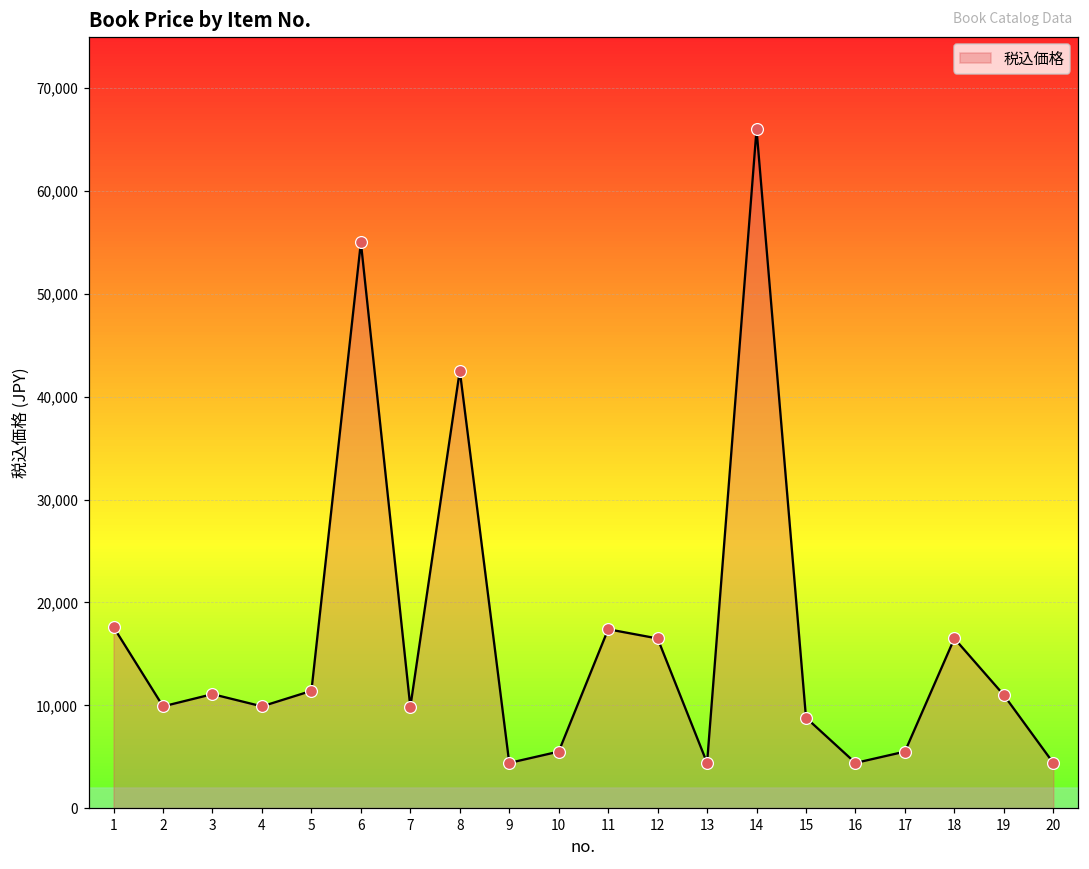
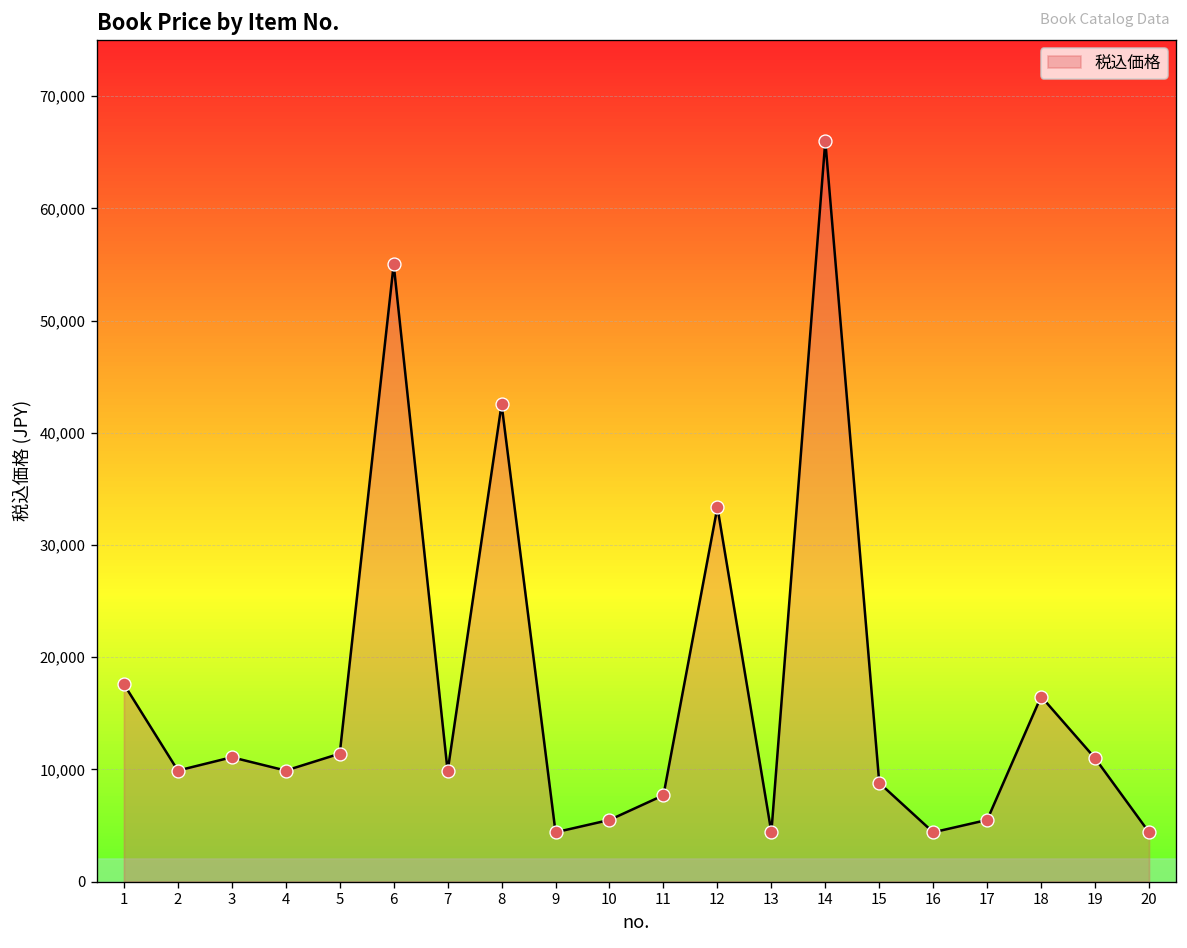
  {
    "1": "18,000",
    "2": "10,000",
    "3": "11,000",
    "4": "10,000",
    "5": "11,000",
    "6": "55,000",
    "7": "10,000",
    "8": "43,000",
    "9": "4,000",
    "10": "6,000",
-   "11": "17,000",
-   "12": "17,000",
+   "11": "8,000",
+   "12": "33,000",
    "13": "4,000",
    "14": "66,000",
    "15": "9,000",
    "16": "4,000",
    "17": "6,000",
    "18": "17,000",
    "19": "11,000",
    "20": "4,000"
  }
